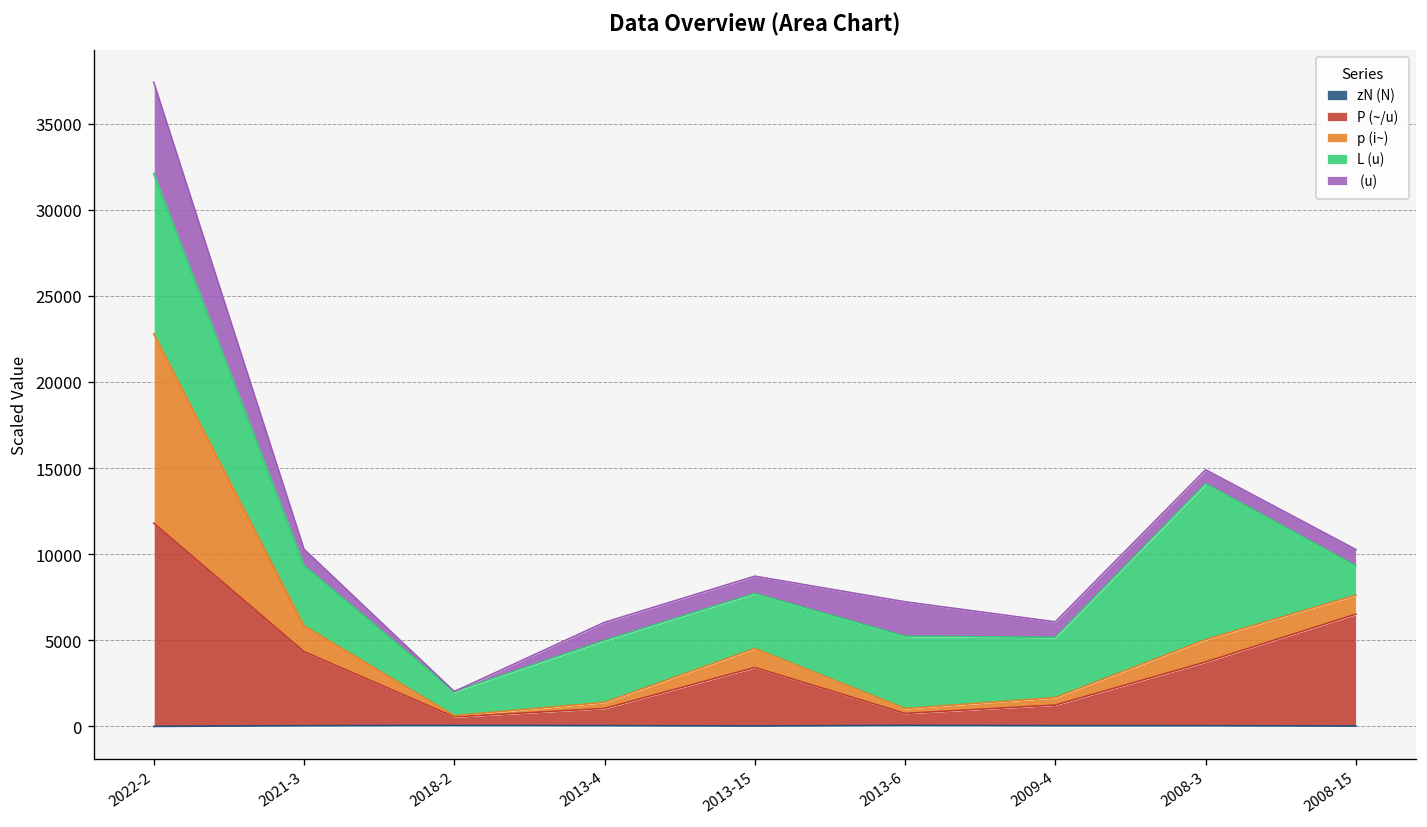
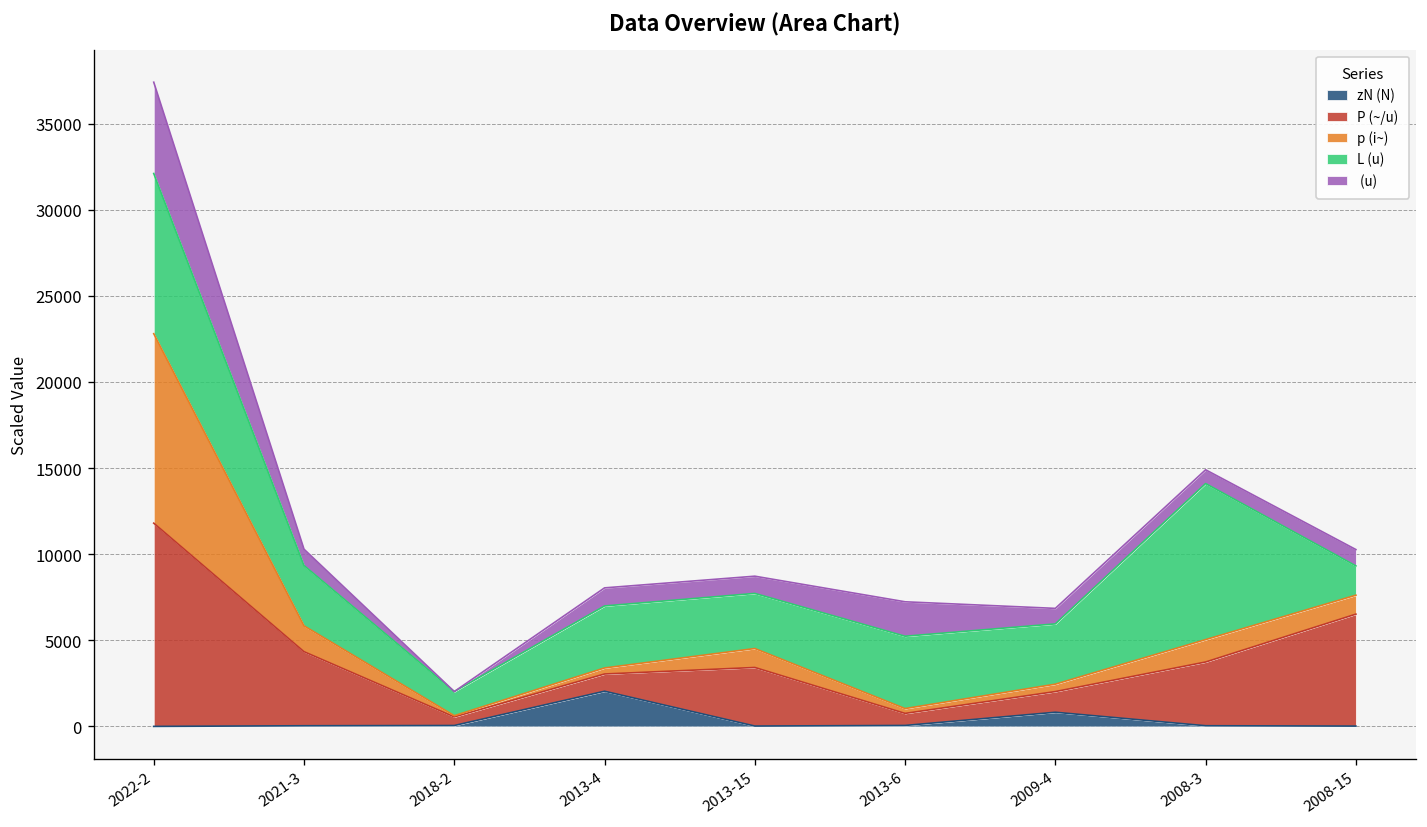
  {
    "zN (N)": {
      "2022-2": 0,
      "2021-3": 0,
      "2018-2": 100,
-     "2013-4": 0,
+     "2013-4": 2000,
      "2013-15": 0,
      "2013-6": 100,
-     "2009-4": 0,
+     "2009-4": 800,
      "2008-3": 0,
      "2008-15": 0
    },
    "P (~/u)": {
      "2022-2": 11800,
      "2021-3": 4300,
      "2013-4": 1000,
      "2013-15": 3400,
      "2013-6": 700,
      "2009-4": 1200,
      "2008-3": 3700,
      "2008-15": 6500
    },
    "p (i~)": {
      "2022-2": 11000,
      "2021-3": 1500,
      "2013-4": 400,
      "2013-15": 1100,
      "2013-6": 300,
      "2009-4": 400,
      "2008-3": 1300,
      "2008-15": 1100
    },
    "L (u)": {
      "2022-2": 9300,
      "2021-3": 3500,
      "2013-4": 3600,
      "2013-15": 3200,
      "2013-6": 4200,
      "2009-4": 3500,
      "2008-3": 9100,
      "2008-15": 1700
    },
    "(u)": {
      "2022-2": 5300,
      "2021-3": 1000,
      "2013-4": 1100,
      "2013-15": 1000,
      "2013-6": 2000,
      "2009-4": 900,
      "2008-3": 800,
      "2008-15": 1000
    }
  }
